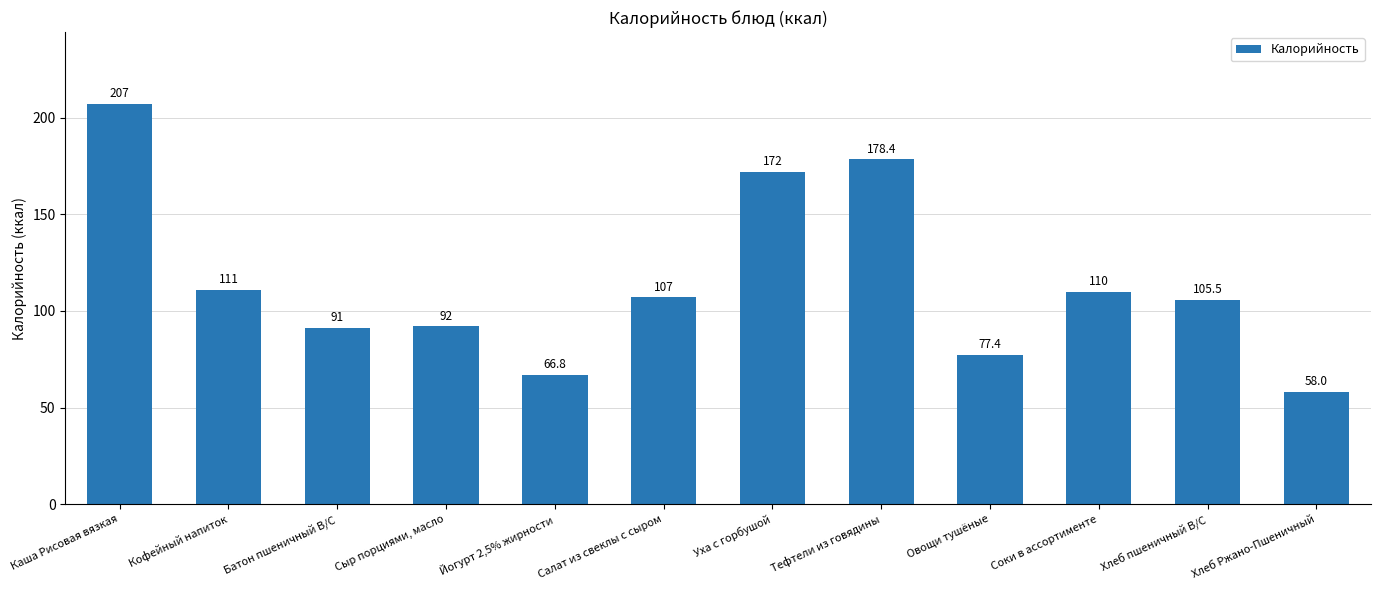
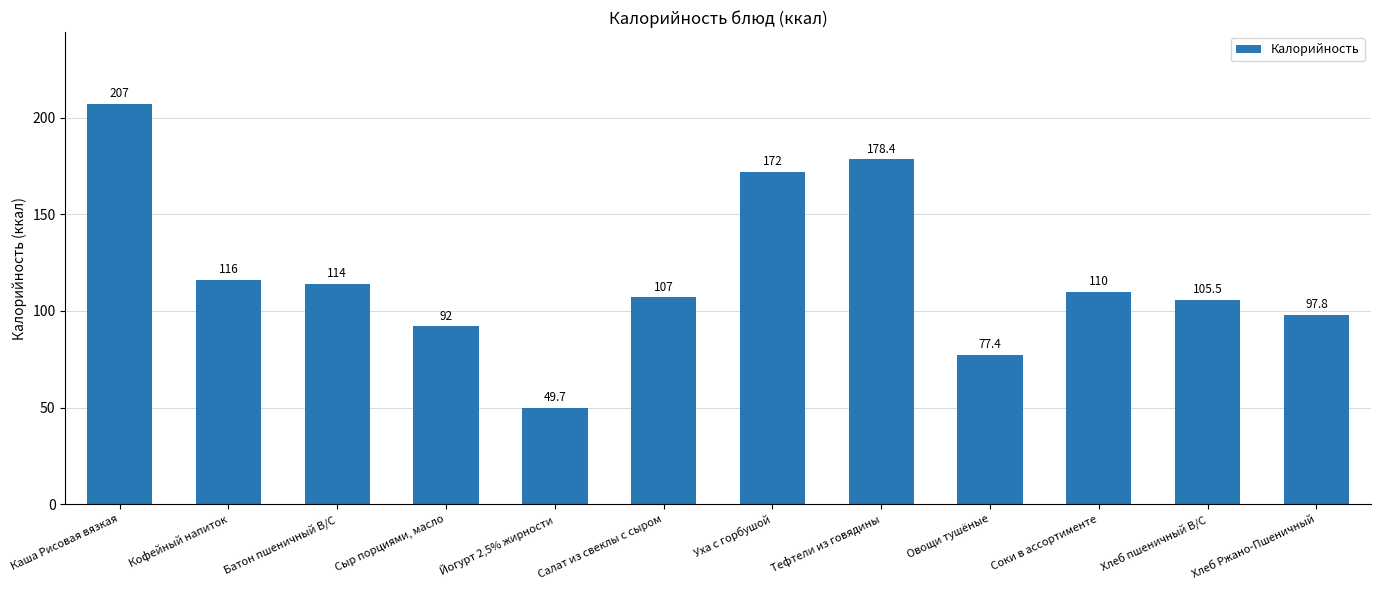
  {
    "Каша Рисовая вязкая": 207,
-   "Кофейный напиток": 111,
-   "Батон пшеничный В/С": 91,
+   "Кофейный напиток": 116,
+   "Батон пшеничный В/С": 114,
    "Сыр порциями, масло": 92,
-   "Йогурт 2,5% жирности": 66.8,
+   "Йогурт 2,5% жирности": 49.7,
    "Салат из свеклы с сыром": 107,
    "Уха с горбушой": 172,
    "Тефтели из говядины": 178.4,
    "Овощи тушёные": 77.4,
    "Соки в ассортименте": 110,
    "Хлеб пшеничный В/С": 105.5,
-   "Хлеб Ржано-Пшеничный": 58.0
+   "Хлеб Ржано-Пшеничный": 97.8
  }
